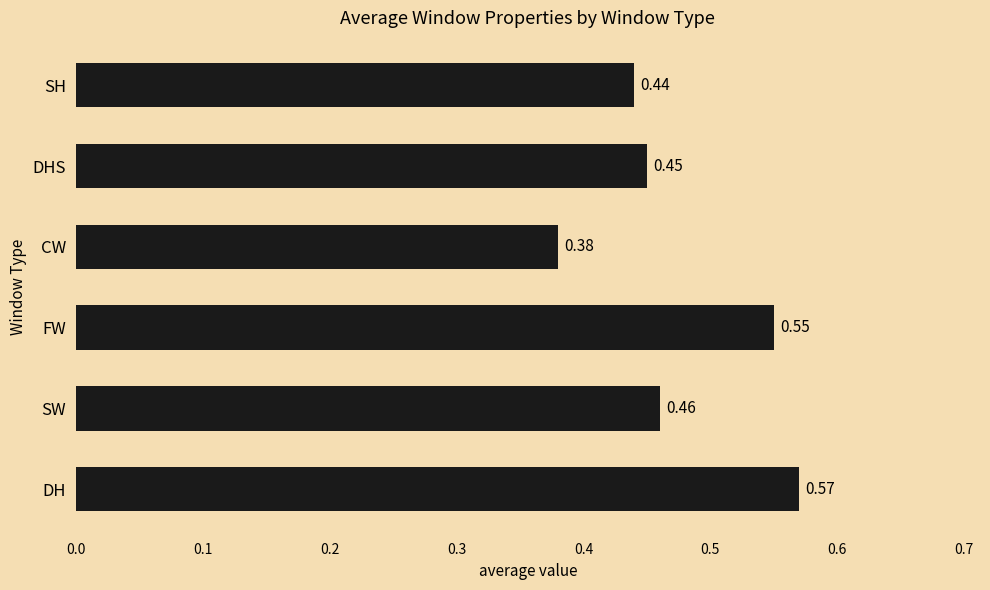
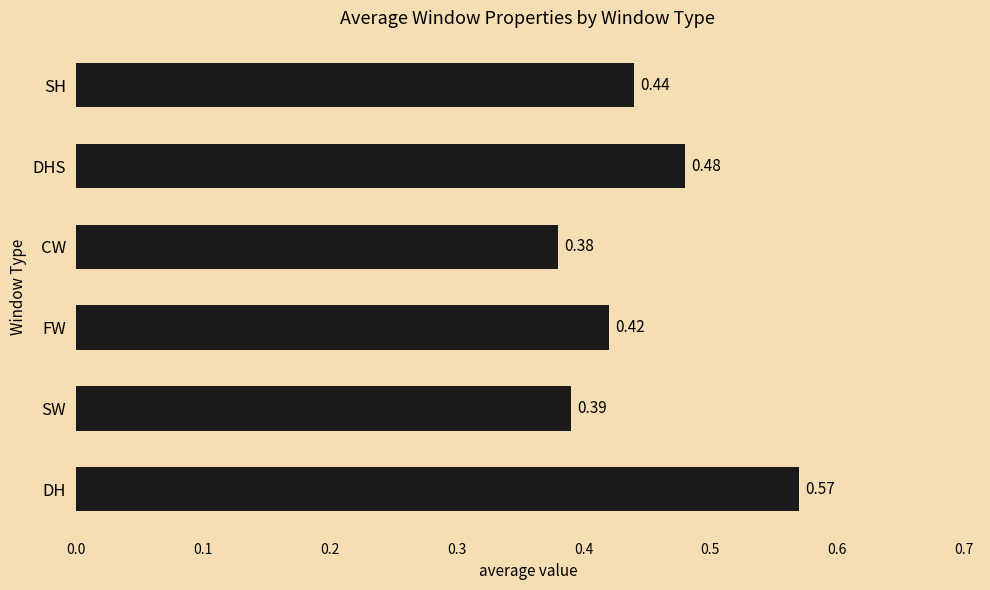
  {
    "SH": 0.44,
-   "DHS": 0.45,
+   "DHS": 0.48,
    "CW": 0.38,
-   "FW": 0.55,
-   "SW": 0.46,
+   "FW": 0.42,
+   "SW": 0.39,
    "DH": 0.57
  }
